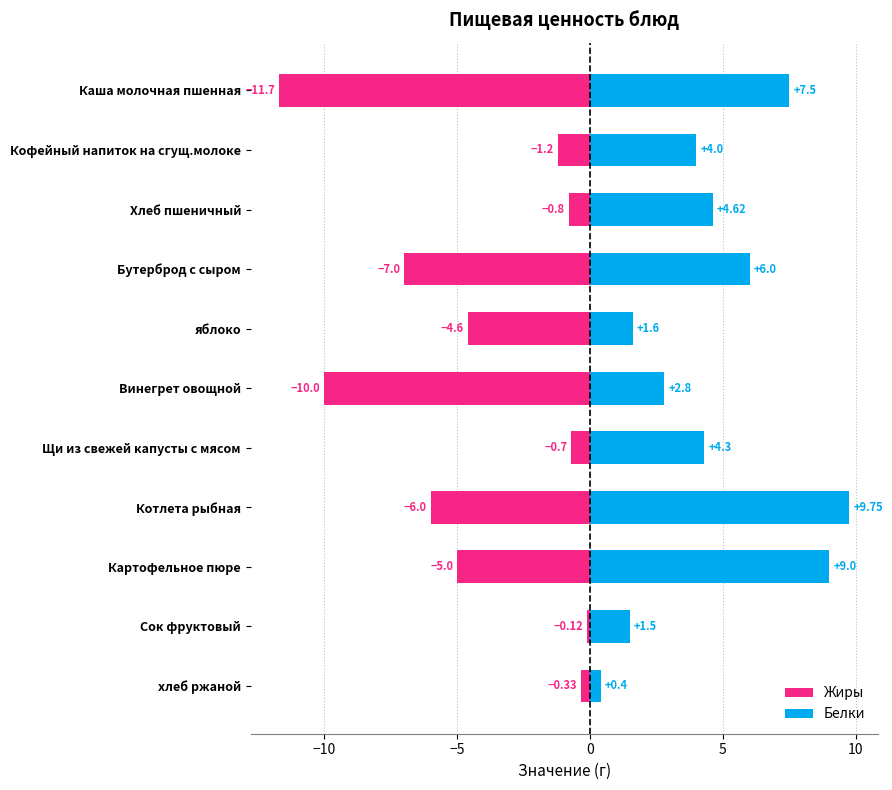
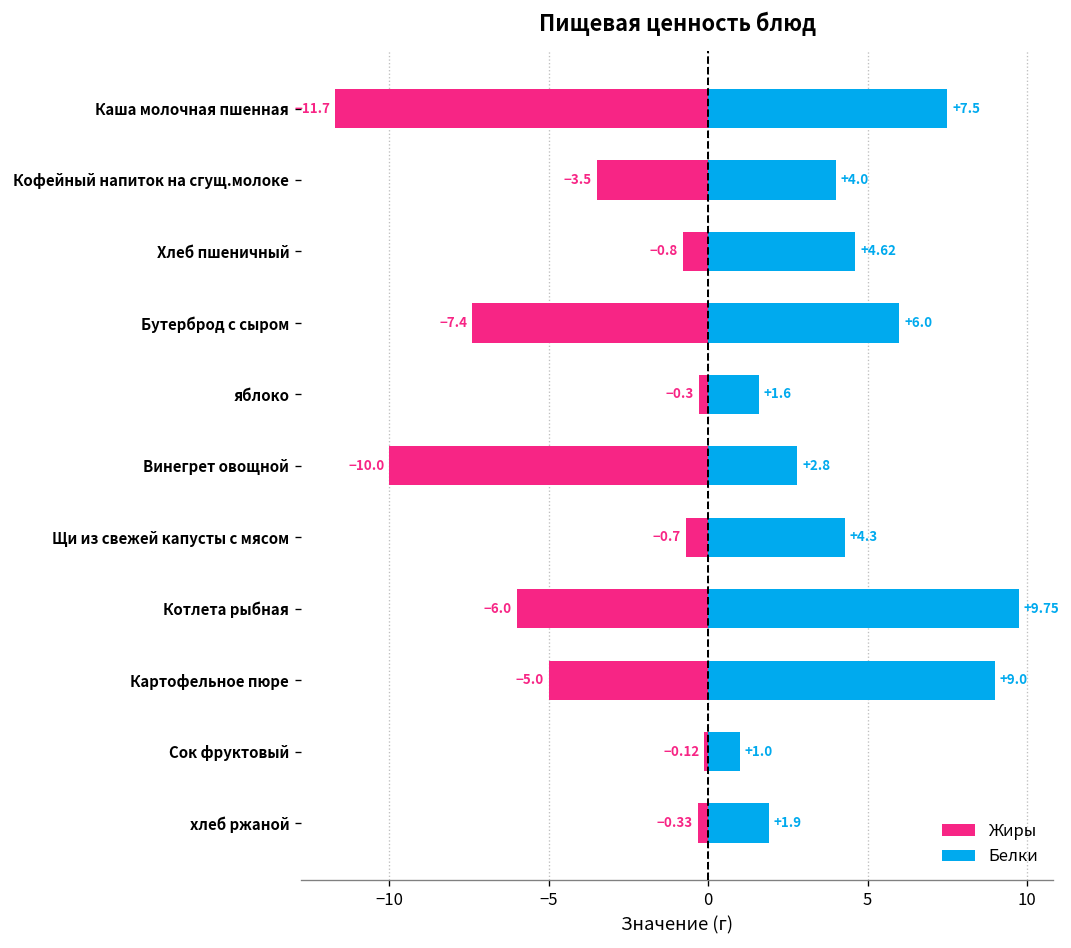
  {
    "Жиры": {
      "Каша молочная пшенная": "-11.7",
-     "Кофейный напиток на сгущ.молоке": "-1.2",
+     "Кофейный напиток на сгущ.молоке": "-3.5",
      "Хлеб пшеничный": "-0.8",
-     "Бутерброд с сыром": "-7.0",
-     "яблоко": "-4.6",
+     "Бутерброд с сыром": "-7.4",
+     "яблоко": "-0.3",
      "Винегрет овощной": "-10.0",
      "Щи из свежей капусты с мясом": "-0.7",
      "Котлета рыбная": "-6.0",
      "Картофельное пюре": "-5.0",
      "Сок фруктовый": "-0.12",
      "хлеб ржаной": "-0.33"
    },
    "Белки": {
      "Каша молочная пшенная": "+7.5",
      "Кофейный напиток на сгущ.молоке": "+4.0",
      "Хлеб пшеничный": "+4.62",
      "Бутерброд с сыром": "+6.0",
      "яблоко": "+1.6",
      "Винегрет овощной": "+2.8",
      "Щи из свежей капусты с мясом": "+4.3",
      "Котлета рыбная": "+9.75",
      "Картофельное пюре": "+9.0",
-     "Сок фруктовый": "+1.5",
-     "хлеб ржаной": "+0.4"
+     "Сок фруктовый": "+1.0",
+     "хлеб ржаной": "+1.9"
    }
  }
